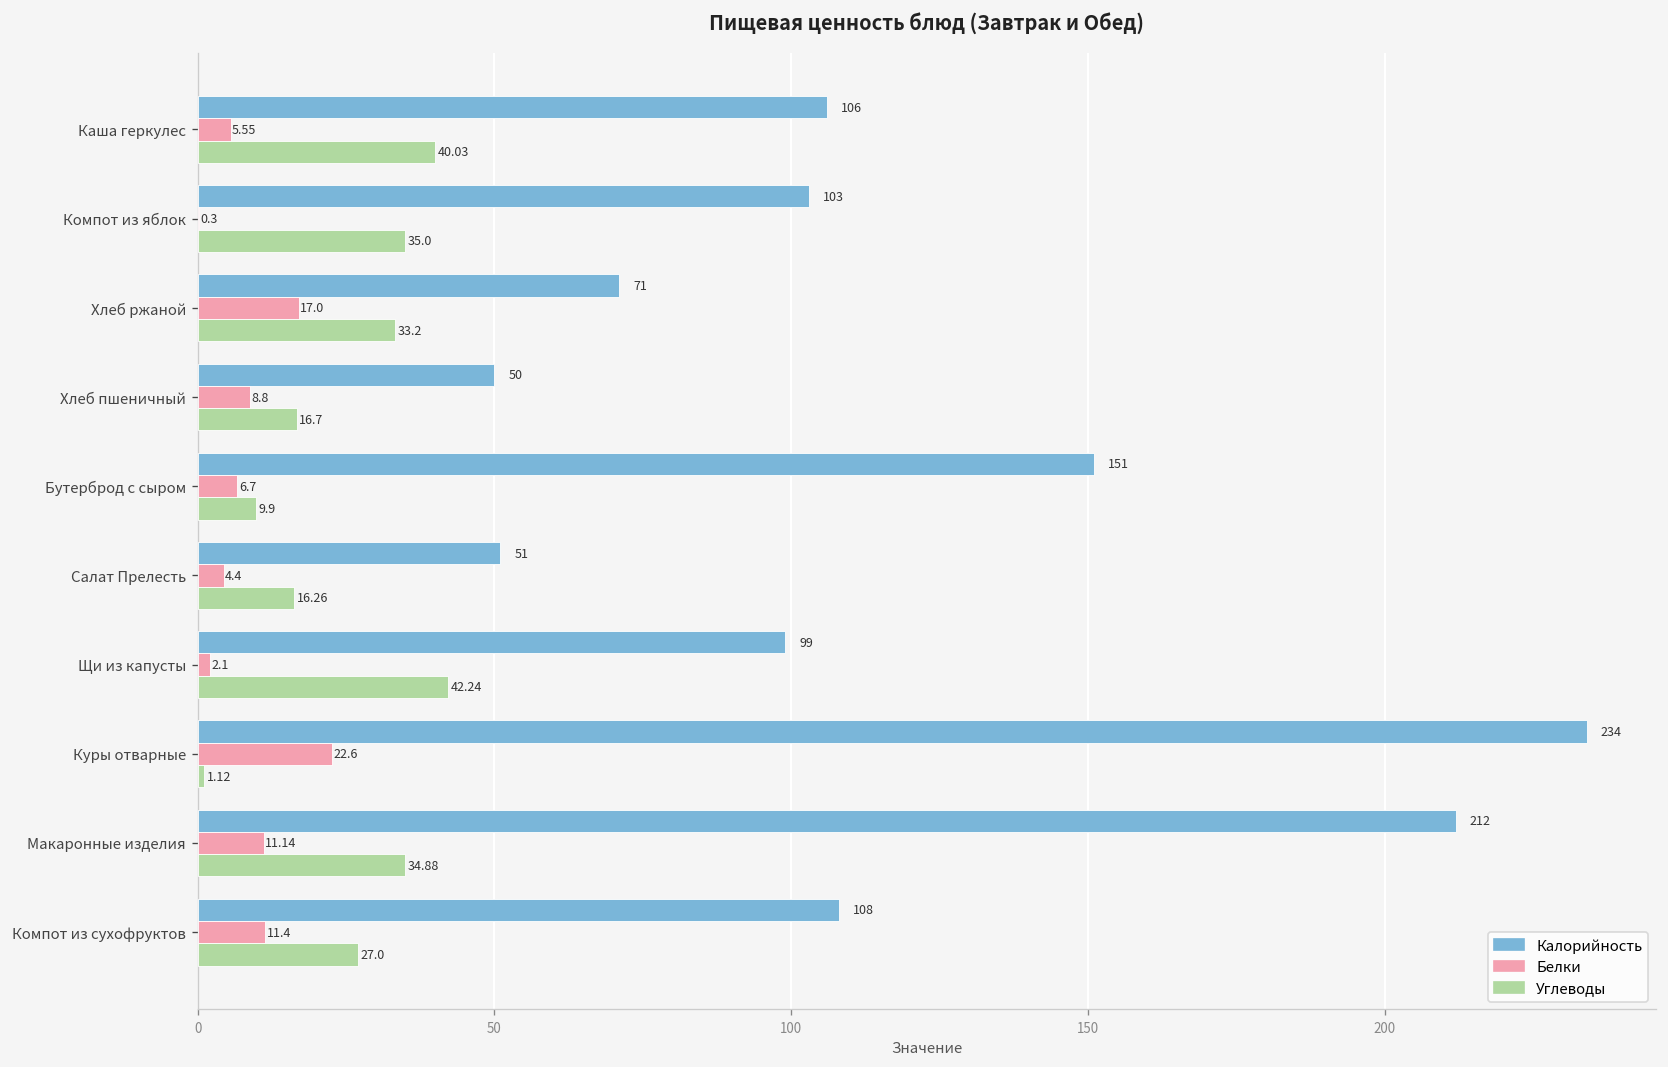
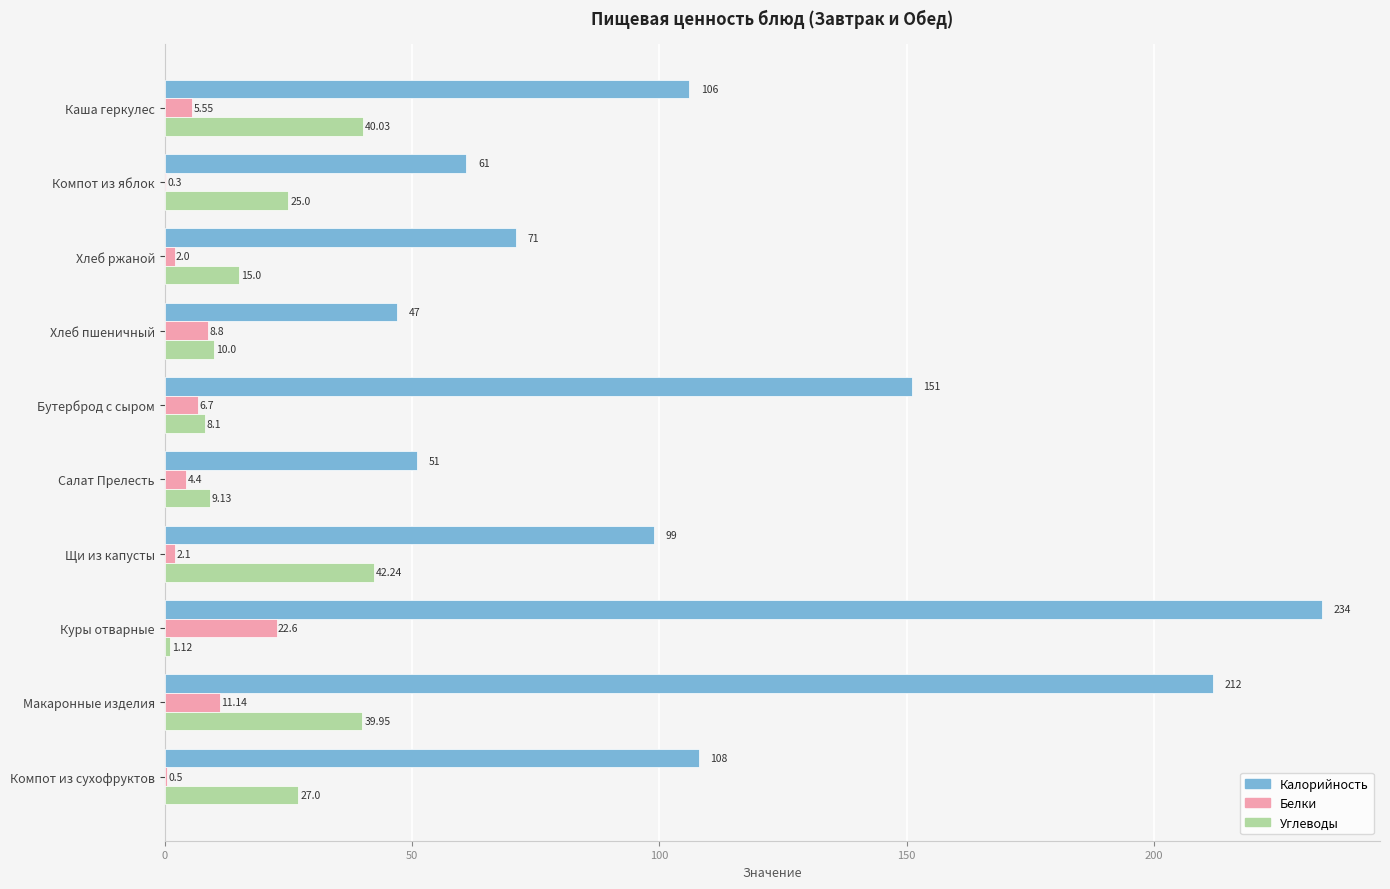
  {
    "Калорийность": {
      "Каша геркулес": 106,
-     "Компот из яблок": 103,
+     "Компот из яблок": 61,
      "Хлеб ржаной": 71,
-     "Хлеб пшеничный": 50,
+     "Хлеб пшеничный": 47,
      "Бутерброд с сыром": 151,
      "Салат Прелесть": 51,
      "Щи из капусты": 99,
      "Куры отварные": 234,
      "Макаронные изделия": 212,
      "Компот из сухофруктов": 108
    },
    "Белки": {
      "Каша геркулес": 5.55,
      "Компот из яблок": 0.3,
-     "Хлеб ржаной": 17.0,
+     "Хлеб ржаной": 2.0,
      "Хлеб пшеничный": 8.8,
      "Бутерброд с сыром": 6.7,
      "Салат Прелесть": 4.4,
      "Щи из капусты": 2.1,
      "Куры отварные": 22.6,
      "Макаронные изделия": 11.14,
-     "Компот из сухофруктов": 11.4
+     "Компот из сухофруктов": 0.5
    },
    "Углеводы": {
      "Каша геркулес": 40.03,
-     "Компот из яблок": 35.0,
-     "Хлеб ржаной": 33.2,
-     "Хлеб пшеничный": 16.7,
-     "Бутерброд с сыром": 9.9,
-     "Салат Прелесть": 16.26,
+     "Компот из яблок": 25.0,
+     "Хлеб ржаной": 15.0,
+     "Хлеб пшеничный": 10.0,
+     "Бутерброд с сыром": 8.1,
+     "Салат Прелесть": 9.13,
      "Щи из капусты": 42.24,
      "Куры отварные": 1.12,
-     "Макаронные изделия": 34.88,
+     "Макаронные изделия": 39.95,
      "Компот из сухофруктов": 27.0
    }
  }
